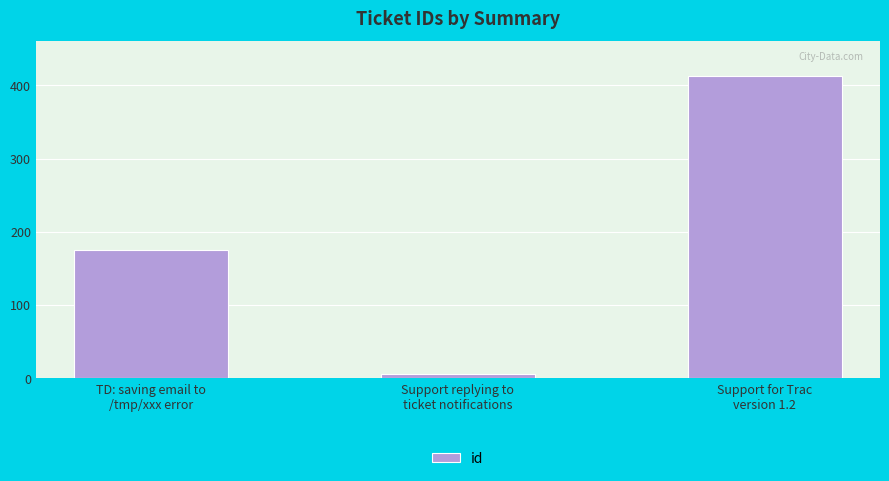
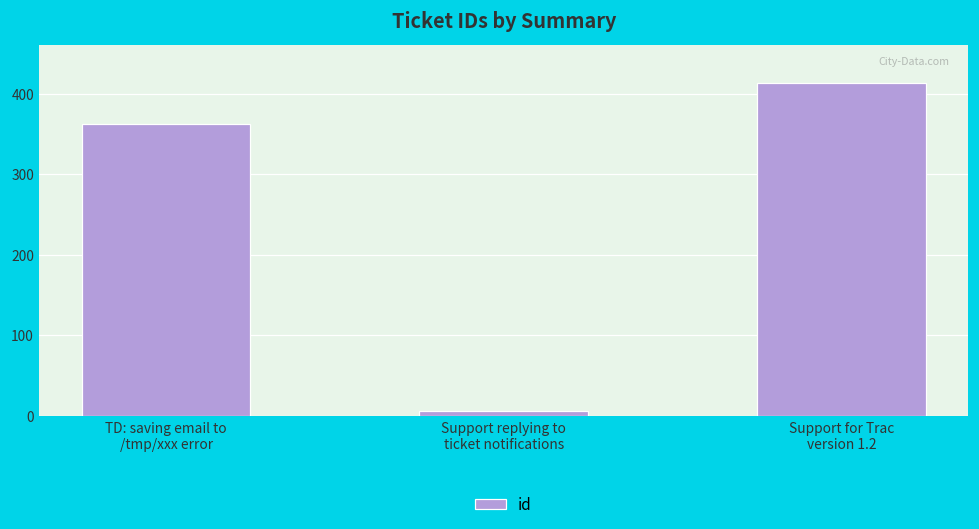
  {
-   "TD: saving email to /tmp/xxx error": 180,
+   "TD: saving email to /tmp/xxx error": 360,
    "Support replying to ticket notifications": 10,
    "Support for Trac version 1.2": 410
  }
